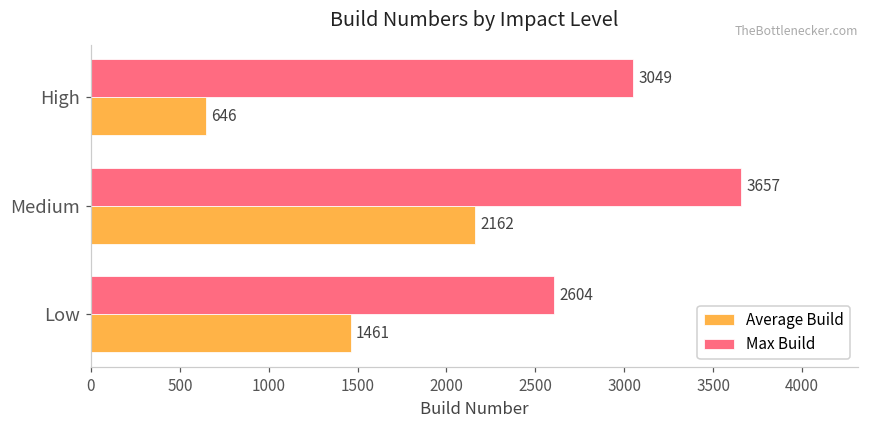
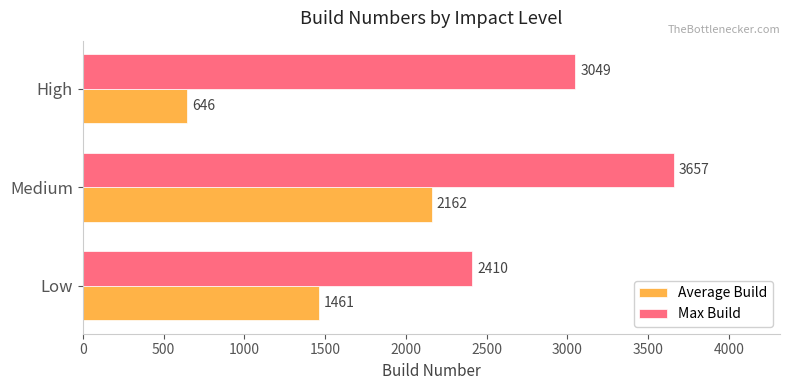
  {
    "Average Build": {
      "High": 646,
      "Medium": 2162,
      "Low": 1461
    },
    "Max Build": {
      "High": 3049,
      "Medium": 3657,
-     "Low": 2604
+     "Low": 2410
    }
  }
